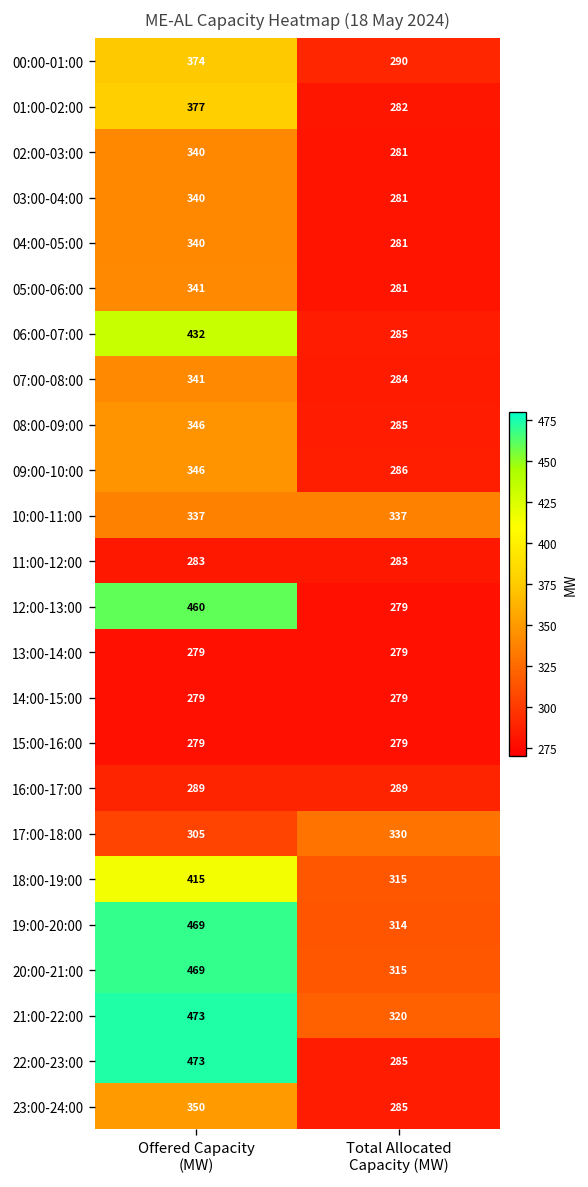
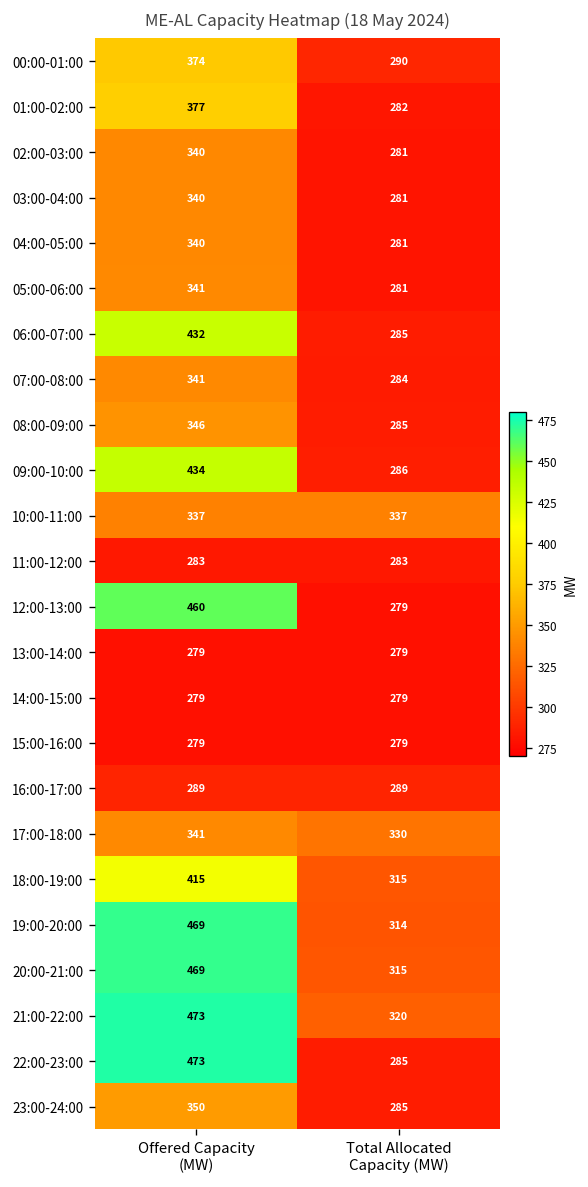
  {
    "00:00-01:00": {
      "Offered Capacity (MW)": 374,
      "Total Allocated Capacity (MW)": 290
    },
    "01:00-02:00": {
      "Offered Capacity (MW)": 377,
      "Total Allocated Capacity (MW)": 282
    },
    "02:00-03:00": {
      "Offered Capacity (MW)": 340,
      "Total Allocated Capacity (MW)": 281
    },
    "03:00-04:00": {
      "Offered Capacity (MW)": 340,
      "Total Allocated Capacity (MW)": 281
    },
    "04:00-05:00": {
      "Offered Capacity (MW)": 340,
      "Total Allocated Capacity (MW)": 281
    },
    "05:00-06:00": {
      "Offered Capacity (MW)": 341,
      "Total Allocated Capacity (MW)": 281
    },
    "06:00-07:00": {
      "Offered Capacity (MW)": 432,
      "Total Allocated Capacity (MW)": 285
    },
    "07:00-08:00": {
      "Offered Capacity (MW)": 341,
      "Total Allocated Capacity (MW)": 284
    },
    "08:00-09:00": {
      "Offered Capacity (MW)": 346,
      "Total Allocated Capacity (MW)": 285
    },
    "09:00-10:00": {
-     "Offered Capacity (MW)": 346,
+     "Offered Capacity (MW)": 434,
      "Total Allocated Capacity (MW)": 286
    },
    "10:00-11:00": {
      "Offered Capacity (MW)": 337,
      "Total Allocated Capacity (MW)": 337
    },
    "11:00-12:00": {
      "Offered Capacity (MW)": 283,
      "Total Allocated Capacity (MW)": 283
    },
    "12:00-13:00": {
      "Offered Capacity (MW)": 460,
      "Total Allocated Capacity (MW)": 279
    },
    "13:00-14:00": {
      "Offered Capacity (MW)": 279,
      "Total Allocated Capacity (MW)": 279
    },
    "14:00-15:00": {
      "Offered Capacity (MW)": 279,
      "Total Allocated Capacity (MW)": 279
    },
    "15:00-16:00": {
      "Offered Capacity (MW)": 279,
      "Total Allocated Capacity (MW)": 279
    },
    "16:00-17:00": {
      "Offered Capacity (MW)": 289,
      "Total Allocated Capacity (MW)": 289
    },
    "17:00-18:00": {
-     "Offered Capacity (MW)": 305,
+     "Offered Capacity (MW)": 341,
      "Total Allocated Capacity (MW)": 330
    },
    "18:00-19:00": {
      "Offered Capacity (MW)": 415,
      "Total Allocated Capacity (MW)": 315
    },
    "19:00-20:00": {
      "Offered Capacity (MW)": 469,
      "Total Allocated Capacity (MW)": 314
    },
    "20:00-21:00": {
      "Offered Capacity (MW)": 469,
      "Total Allocated Capacity (MW)": 315
    },
    "21:00-22:00": {
      "Offered Capacity (MW)": 473,
      "Total Allocated Capacity (MW)": 320
    },
    "22:00-23:00": {
      "Offered Capacity (MW)": 473,
      "Total Allocated Capacity (MW)": 285
    },
    "23:00-24:00": {
      "Offered Capacity (MW)": 350,
      "Total Allocated Capacity (MW)": 285
    }
  }
